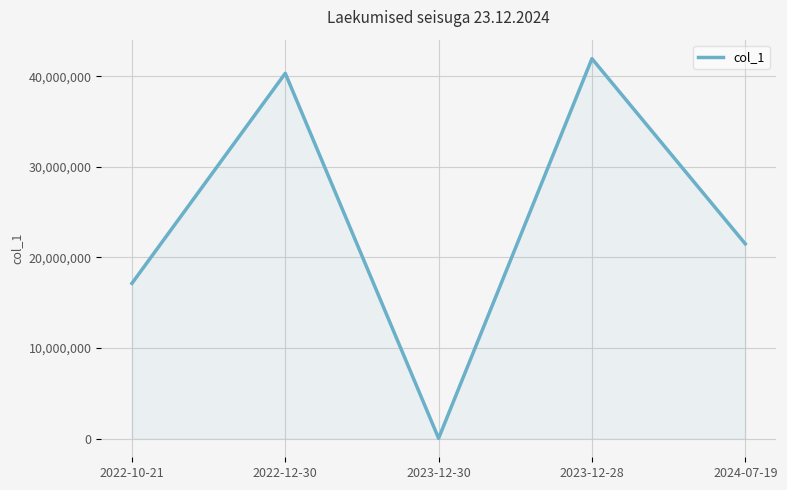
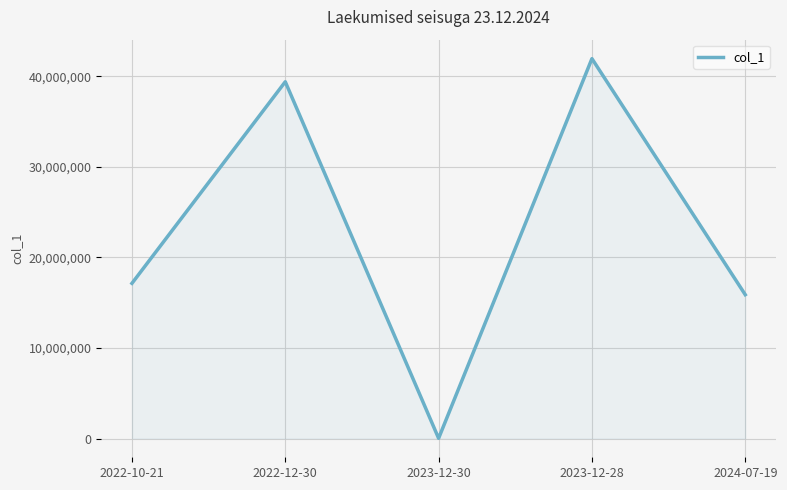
  {
    "2022-10-21": "17,000,000",
-   "2022-12-30": "40,000,000",
+   "2022-12-30": "39,000,000",
    "2023-12-30": "0",
    "2023-12-28": "42,000,000",
-   "2024-07-19": "21,000,000"
+   "2024-07-19": "16,000,000"
  }
